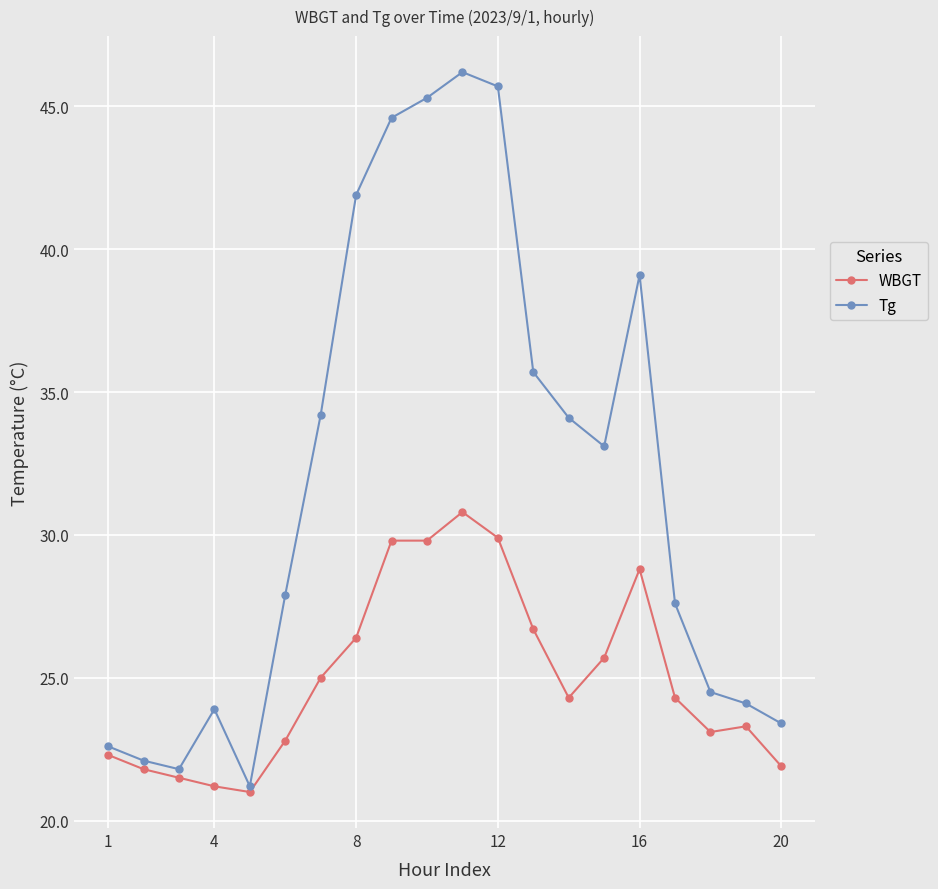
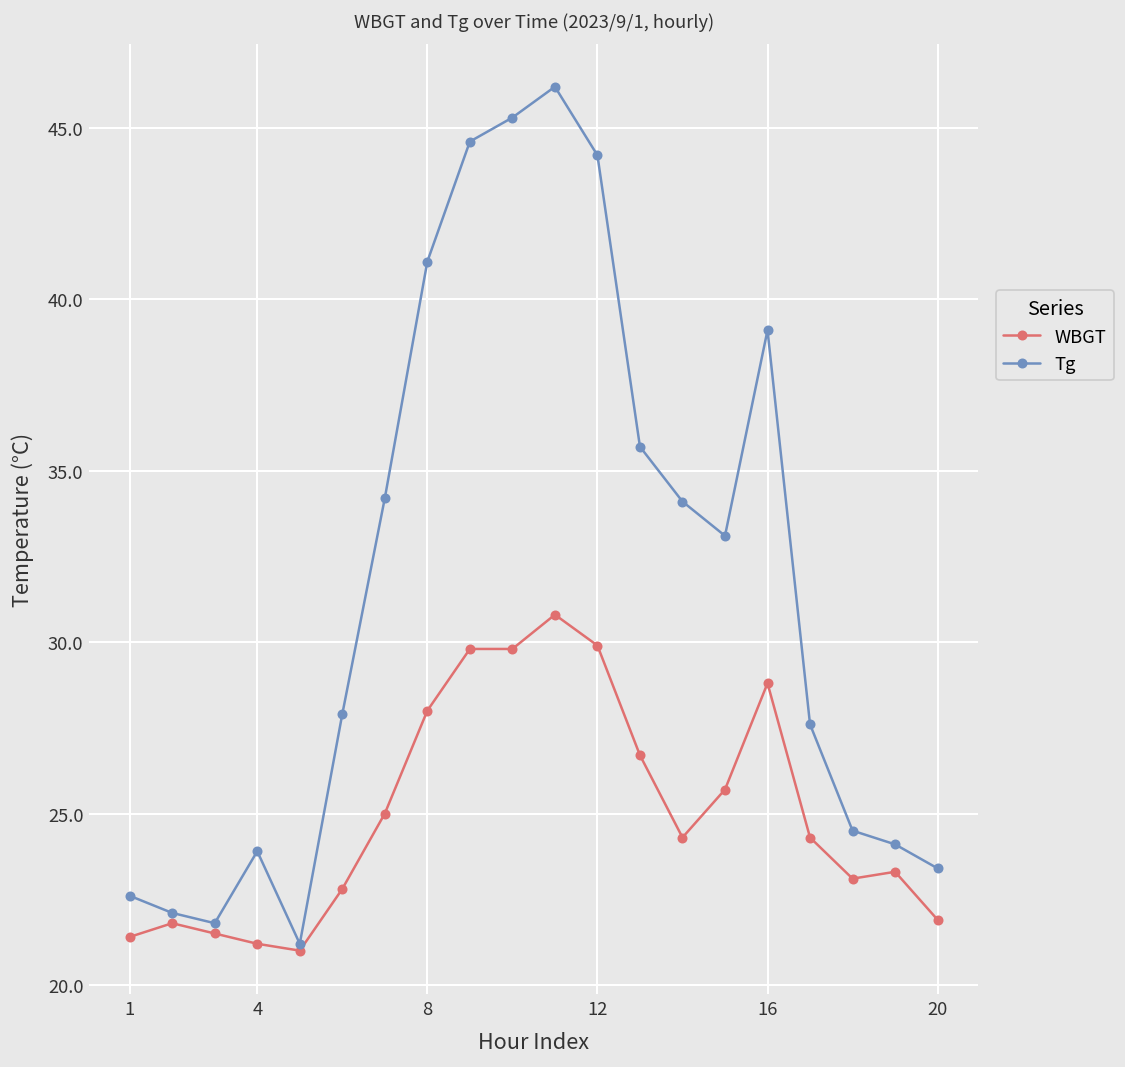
  {
    "WBGT": {
-     "1": 22.3,
+     "1": 21.4,
      "4": 21.2,
-     "8": 26.4,
+     "8": 28.0,
      "12": 29.9,
      "16": 28.8,
      "20": 21.9
    },
    "Tg": {
      "1": 22.6,
      "4": 23.9,
-     "8": 41.9,
-     "12": 45.7,
+     "8": 41.1,
+     "12": 44.2,
      "16": 39.1,
      "20": 23.4
    }
  }
